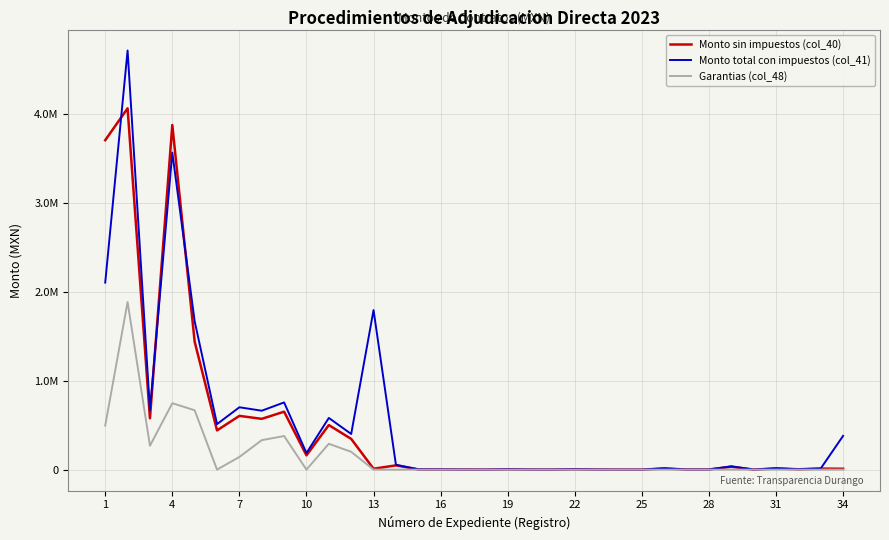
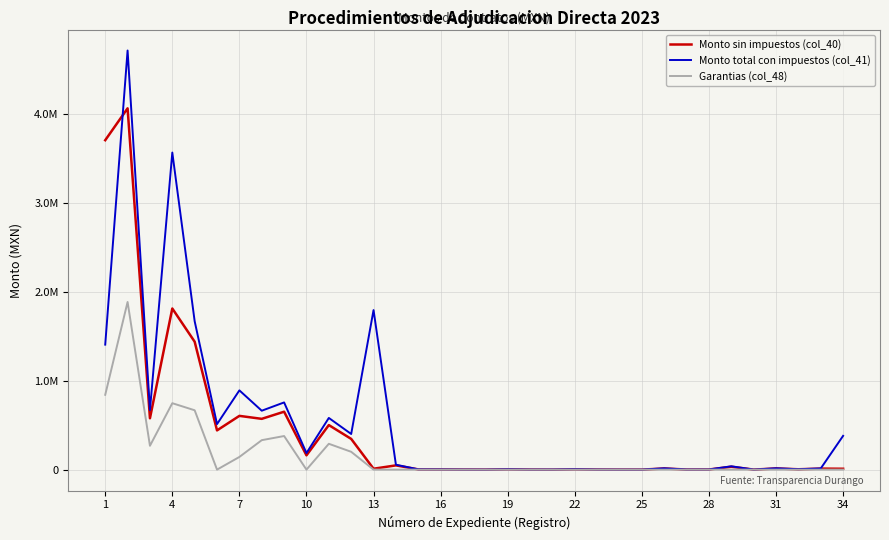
  {
    "Monto sin impuestos (col_40)": {
      "1": 3700000,
-     "4": 3900000,
+     "4": 1800000,
      "7": 600000
    },
    "Monto total con impuestos (col_41)": {
-     "1": 2100000,
+     "1": 1400000,
      "4": 3600000,
-     "7": 700000,
+     "7": 900000,
      "13": 1800000,
      "34": 400000
    },
    "Garantias (col_48)": {
-     "1": 500000,
+     "1": 800000,
      "4": 700000,
      "7": 100000,
      "10": 0
    }
  }
